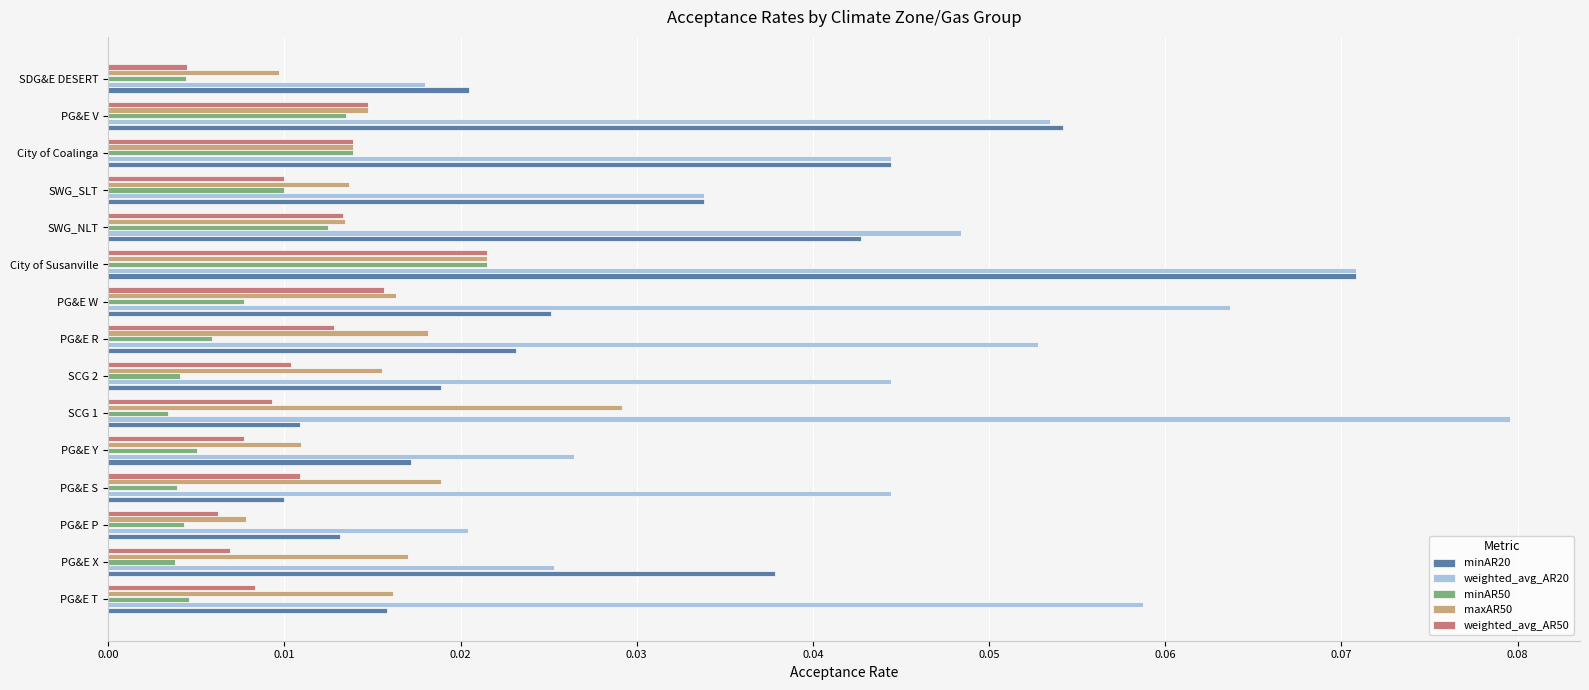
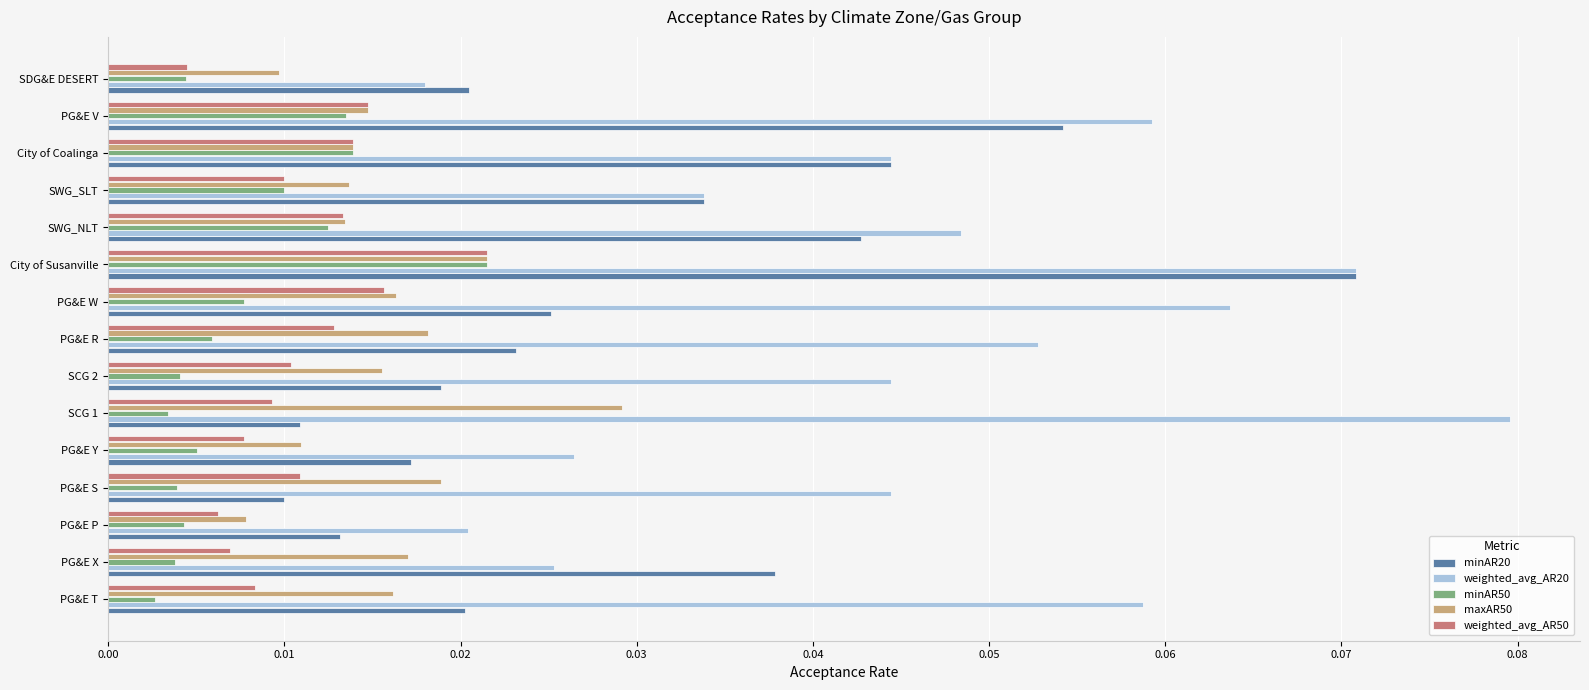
  {
    "minAR20": {
      "SDG&E DESERT": 0.0205,
      "PG&E V": 0.0542,
      "City of Coalinga": 0.0445,
      "SWG_SLT": 0.0338,
      "SWG_NLT": 0.0427,
      "City of Susanville": 0.0709,
      "PG&E W": 0.0251,
      "PG&E R": 0.0231,
      "SCG 2": 0.0189,
      "SCG 1": 0.0109,
      "PG&E Y": 0.0172,
      "PG&E S": 0.0100,
      "PG&E P": 0.0131,
      "PG&E X": 0.0379,
-     "PG&E T": 0.0158
+     "PG&E T": 0.0203
    },
    "weighted_avg_AR20": {
      "SDG&E DESERT": 0.0180,
-     "PG&E V": 0.0535,
+     "PG&E V": 0.0592,
      "City of Coalinga": 0.0445,
      "SWG_SLT": 0.0338,
      "SWG_NLT": 0.0484,
      "City of Susanville": 0.0709,
      "PG&E W": 0.0637,
      "PG&E R": 0.0528,
      "SCG 2": 0.0444,
      "SCG 1": 0.0796,
      "PG&E Y": 0.0265,
      "PG&E S": 0.0445,
      "PG&E P": 0.0204,
      "PG&E X": 0.0253,
      "PG&E T": 0.0587
    },
    "minAR50": {
      "SDG&E DESERT": 0.0044,
      "PG&E V": 0.0135,
      "City of Coalinga": 0.0139,
      "SWG_SLT": 0.0100,
      "SWG_NLT": 0.0125,
      "City of Susanville": 0.0215,
      "PG&E W": 0.0077,
      "PG&E R": 0.0059,
      "SCG 2": 0.0041,
      "SCG 1": 0.0034,
      "PG&E Y": 0.0050,
      "PG&E S": 0.0039,
      "PG&E P": 0.0043,
      "PG&E X": 0.0038,
-     "PG&E T": 0.0046
+     "PG&E T": 0.0026
    }
  }
